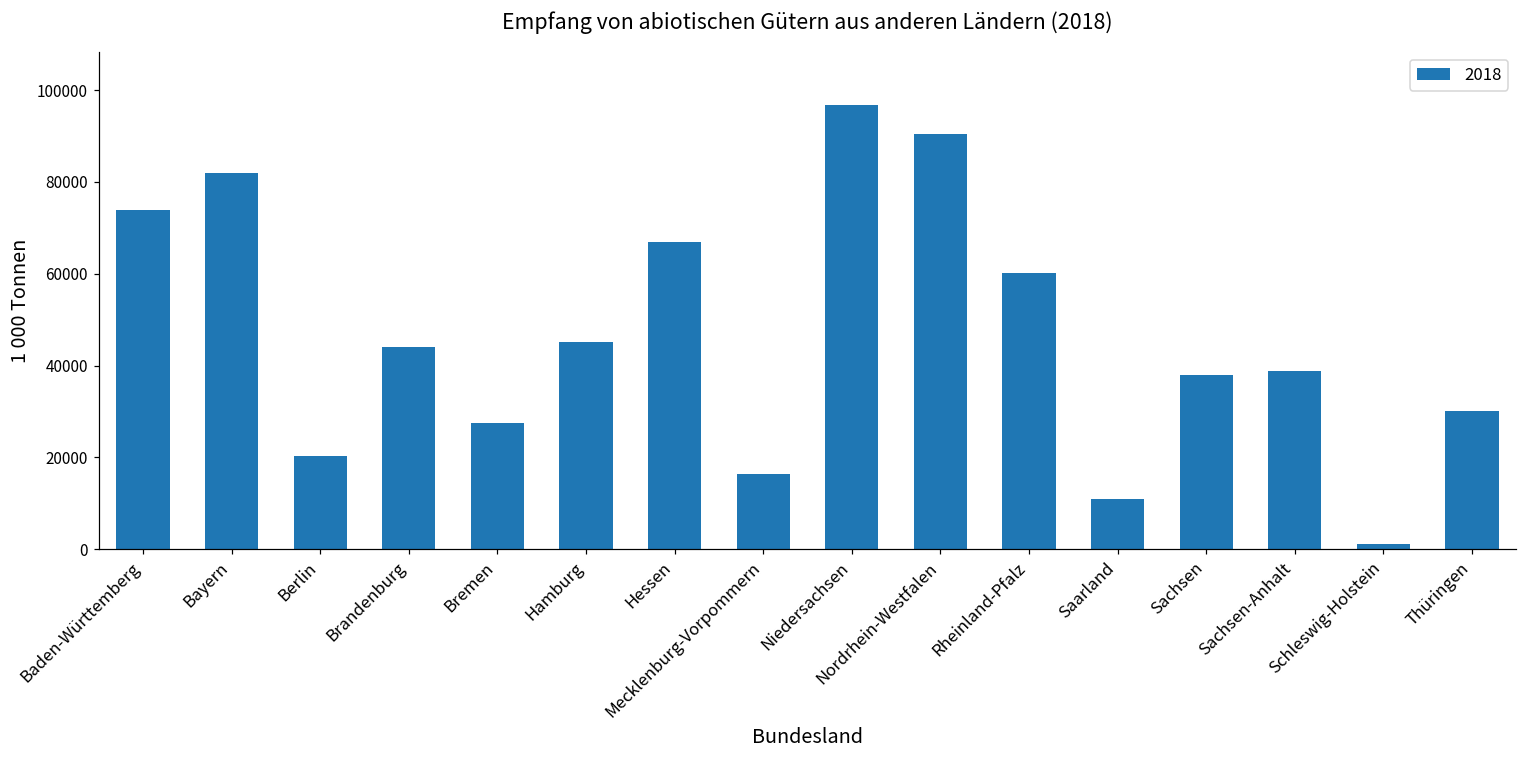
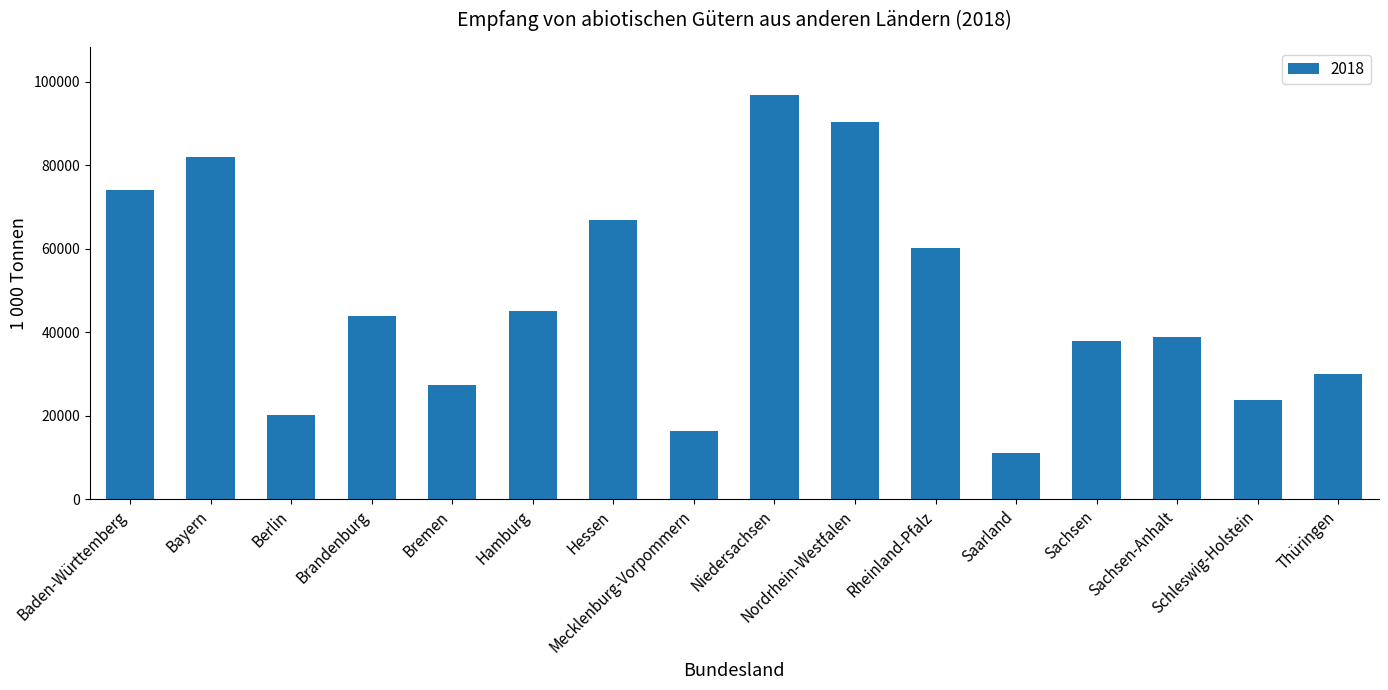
  {
    "Baden-Württemberg": 74000,
    "Bayern": 82000,
    "Berlin": 20000,
    "Brandenburg": 44000,
    "Bremen": 27000,
    "Hamburg": 45000,
    "Hessen": 67000,
    "Mecklenburg-Vorpommern": 16000,
    "Niedersachsen": 97000,
    "Nordrhein-Westfalen": 90000,
    "Rheinland-Pfalz": 60000,
    "Saarland": 11000,
    "Sachsen": 38000,
    "Sachsen-Anhalt": 39000,
-   "Schleswig-Holstein": 1000,
+   "Schleswig-Holstein": 24000,
    "Thüringen": 30000
  }
